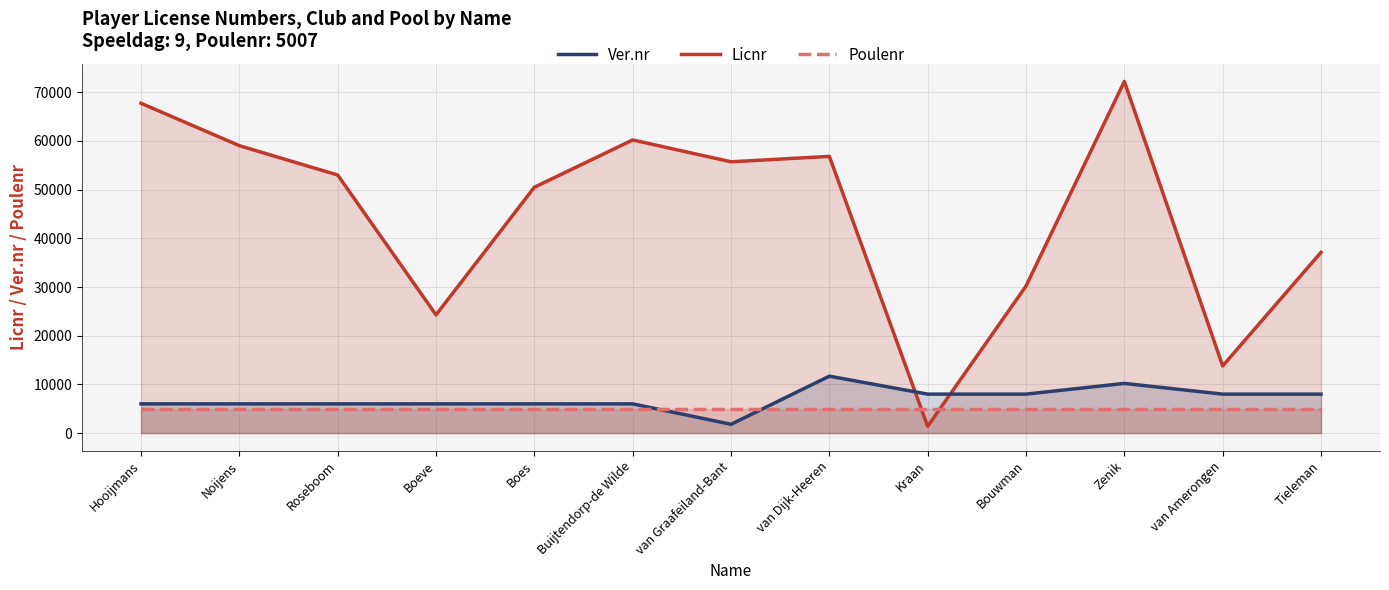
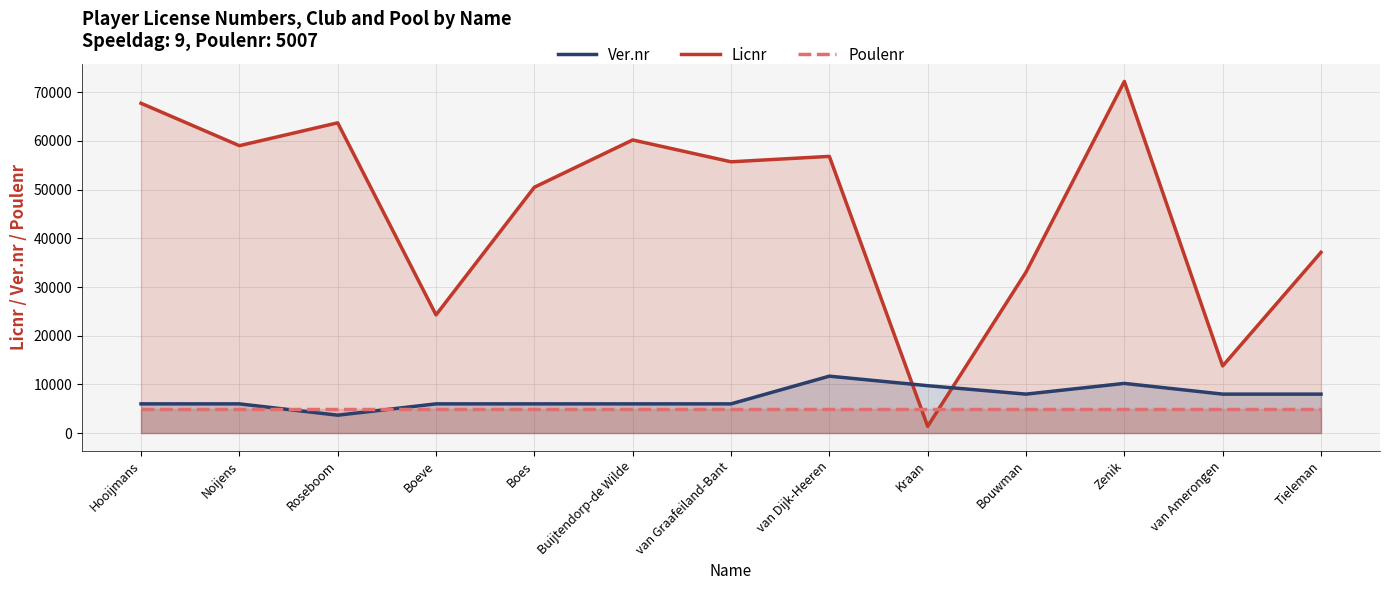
  {
    "Licnr": {
      "Hooijmans": 68000,
      "Noijens": 59000,
-     "Roseboom": 53000,
+     "Roseboom": 64000,
      "Boeve": 24000,
      "Boes": 50000,
      "Buijtendorp-de Wilde": 60000,
      "van Graafeiland-Bant": 56000,
      "van Dijk-Heeren": 57000,
      "Kraan": 1000,
-     "Bouwman": 30000,
+     "Bouwman": 33000,
      "Zenik": 72000,
      "van Amerongen": 14000,
      "Tieleman": 37000
    },
    "Ver.nr": {
      "Hooijmans": 6000,
      "Noijens": 6000,
-     "Roseboom": 6000,
+     "Roseboom": 4000,
      "Boeve": 6000,
      "Boes": 6000,
      "Buijtendorp-de Wilde": 6000,
-     "van Graafeiland-Bant": 2000,
+     "van Graafeiland-Bant": 6000,
      "van Dijk-Heeren": 12000,
-     "Kraan": 8000,
+     "Kraan": 10000,
      "Bouwman": 8000,
      "Zenik": 10000,
      "van Amerongen": 8000,
      "Tieleman": 8000
    },
    "Poulenr": {
      "Hooijmans": 5000,
      "Noijens": 5000,
      "Roseboom": 5000,
      "Boeve": 5000,
      "Boes": 5000,
      "Buijtendorp-de Wilde": 5000,
      "van Graafeiland-Bant": 5000,
      "van Dijk-Heeren": 5000,
      "Kraan": 5000,
      "Bouwman": 5000,
      "Zenik": 5000,
      "van Amerongen": 5000,
      "Tieleman": 5000
    }
  }
